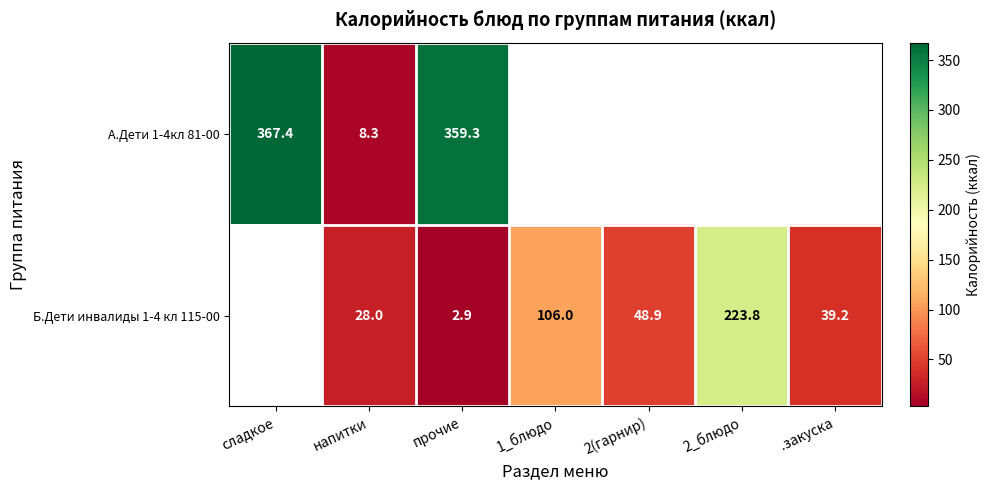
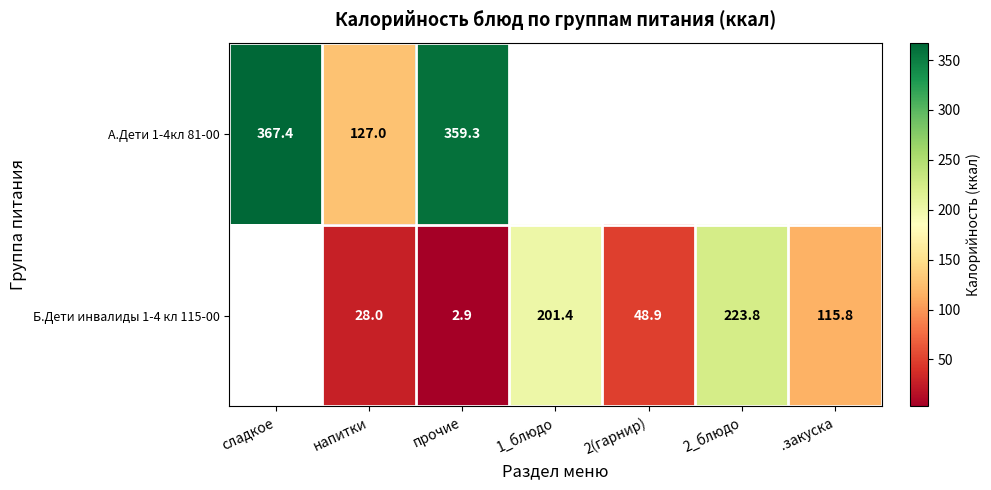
  {
    "А.Дети 1-4кл 81-00": {
      "сладкое": 367.4,
-     "напитки": 8.3,
+     "напитки": 127.0,
      "прочие": 359.3
    },
    "Б.Дети инвалиды 1-4 кл 115-00": {
      "напитки": 28.0,
      "прочие": 2.9,
-     "1_блюдо": 106.0,
+     "1_блюдо": 201.4,
      "2(гарнир)": 48.9,
      "2_блюдо": 223.8,
-     ".закуска": 39.2
+     ".закуска": 115.8
    }
  }
